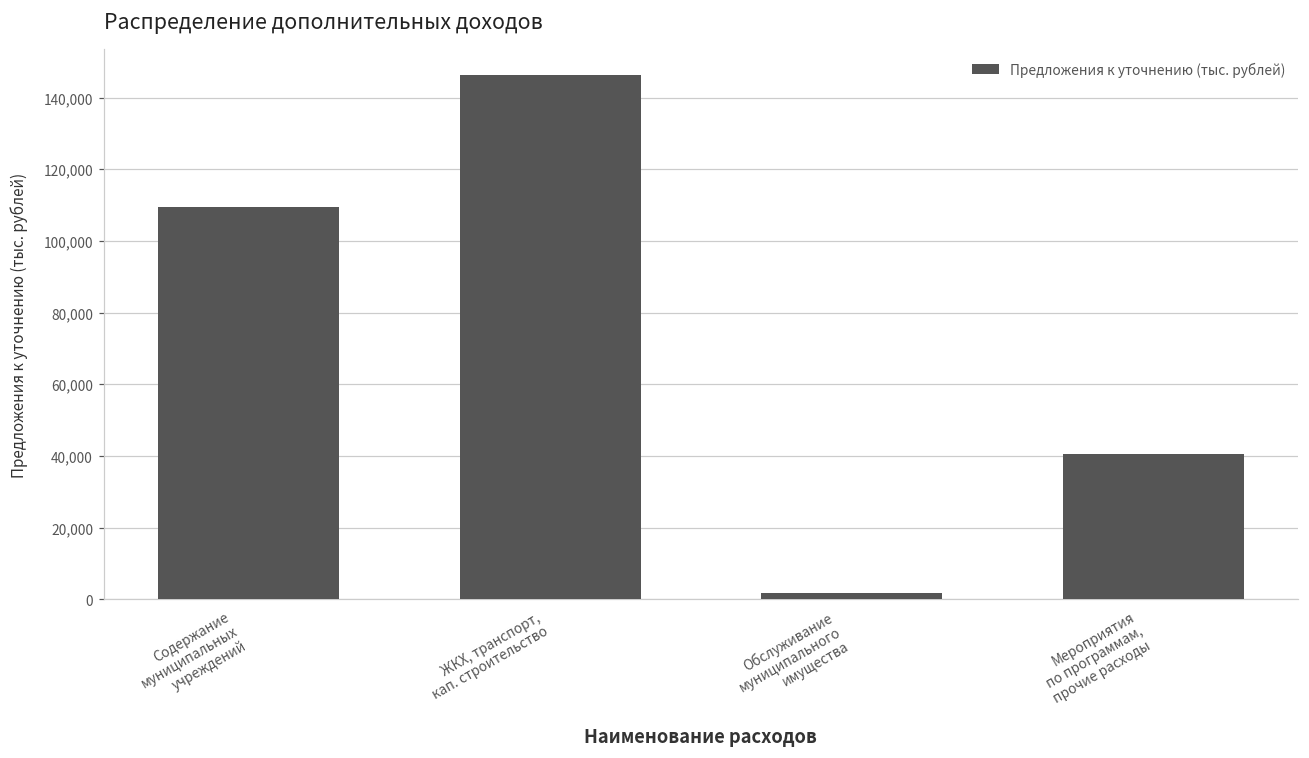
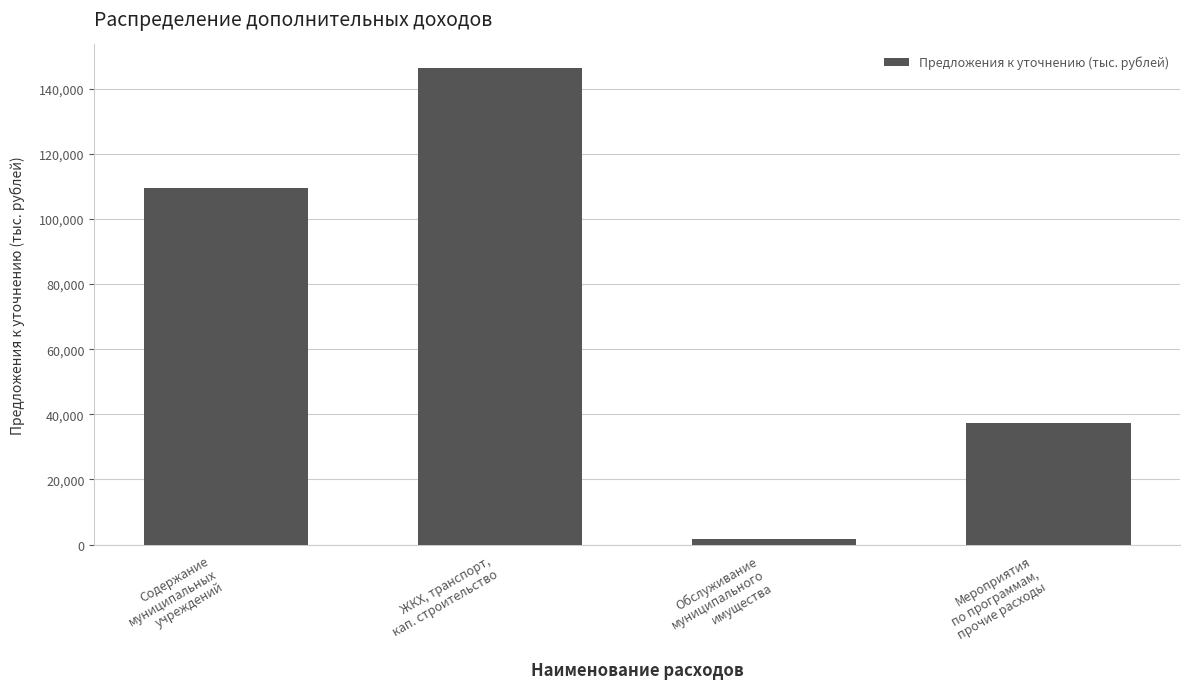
  {
    "Содержание муниципальных учреждений": "109,000",
    "ЖКХ, транспорт, кап. строительство": "146,000",
    "Обслуживание муниципального имущества": "2,000",
-   "Мероприятия по программам, прочие расходы": "41,000"
+   "Мероприятия по программам, прочие расходы": "37,000"
  }
